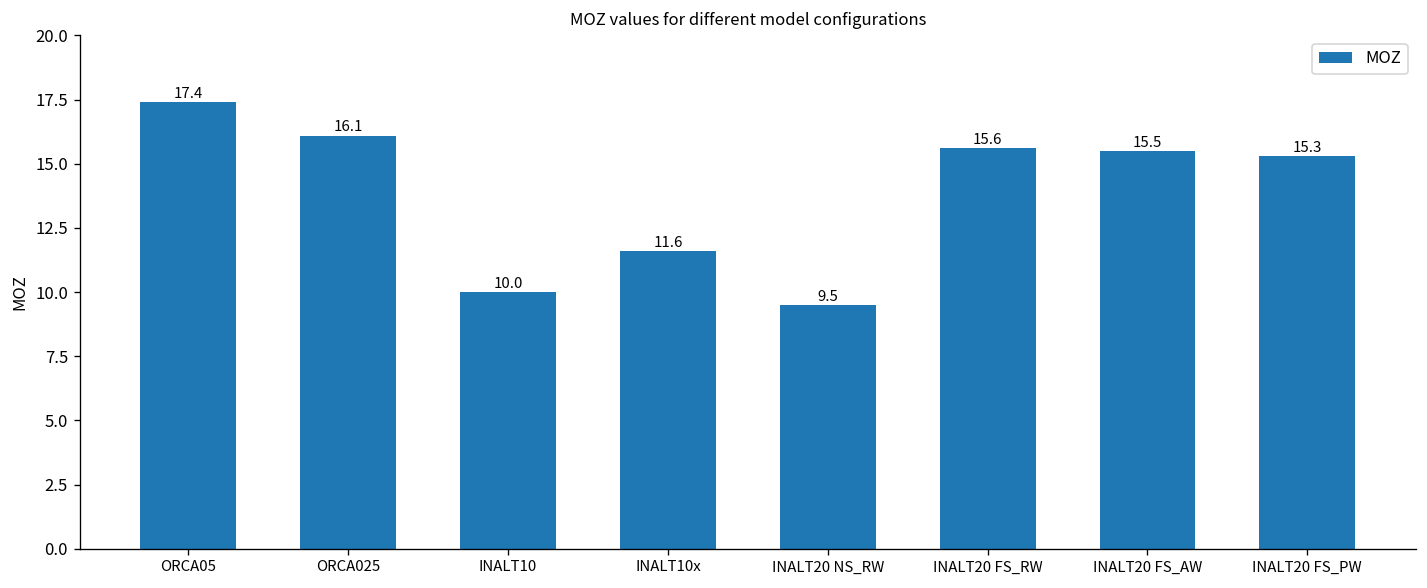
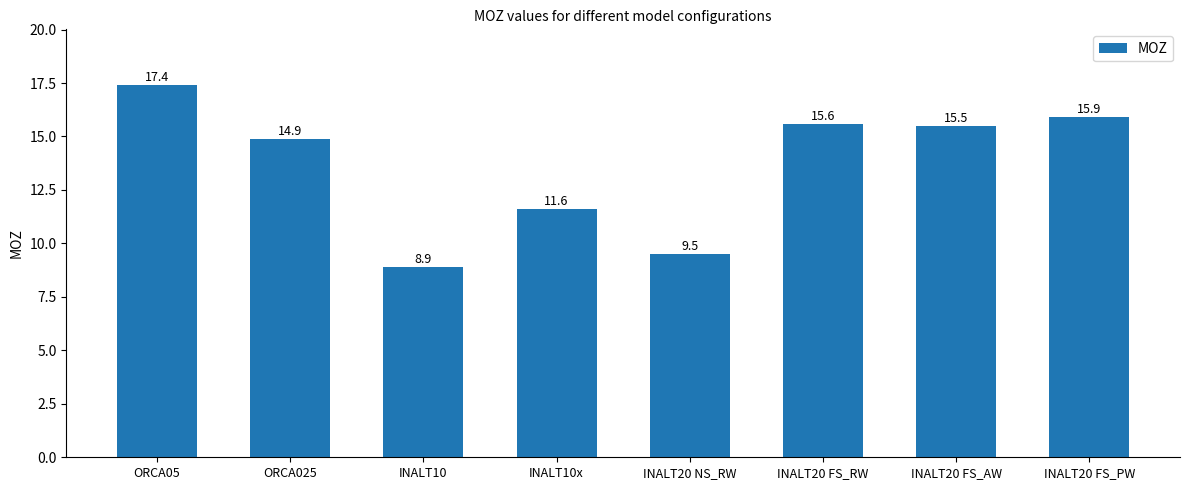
  {
    "ORCA05": 17.4,
-   "ORCA025": 16.1,
-   "INALT10": 10.0,
+   "ORCA025": 14.9,
+   "INALT10": 8.9,
    "INALT10x": 11.6,
    "INALT20 NS_RW": 9.5,
    "INALT20 FS_RW": 15.6,
    "INALT20 FS_AW": 15.5,
-   "INALT20 FS_PW": 15.3
+   "INALT20 FS_PW": 15.9
  }
